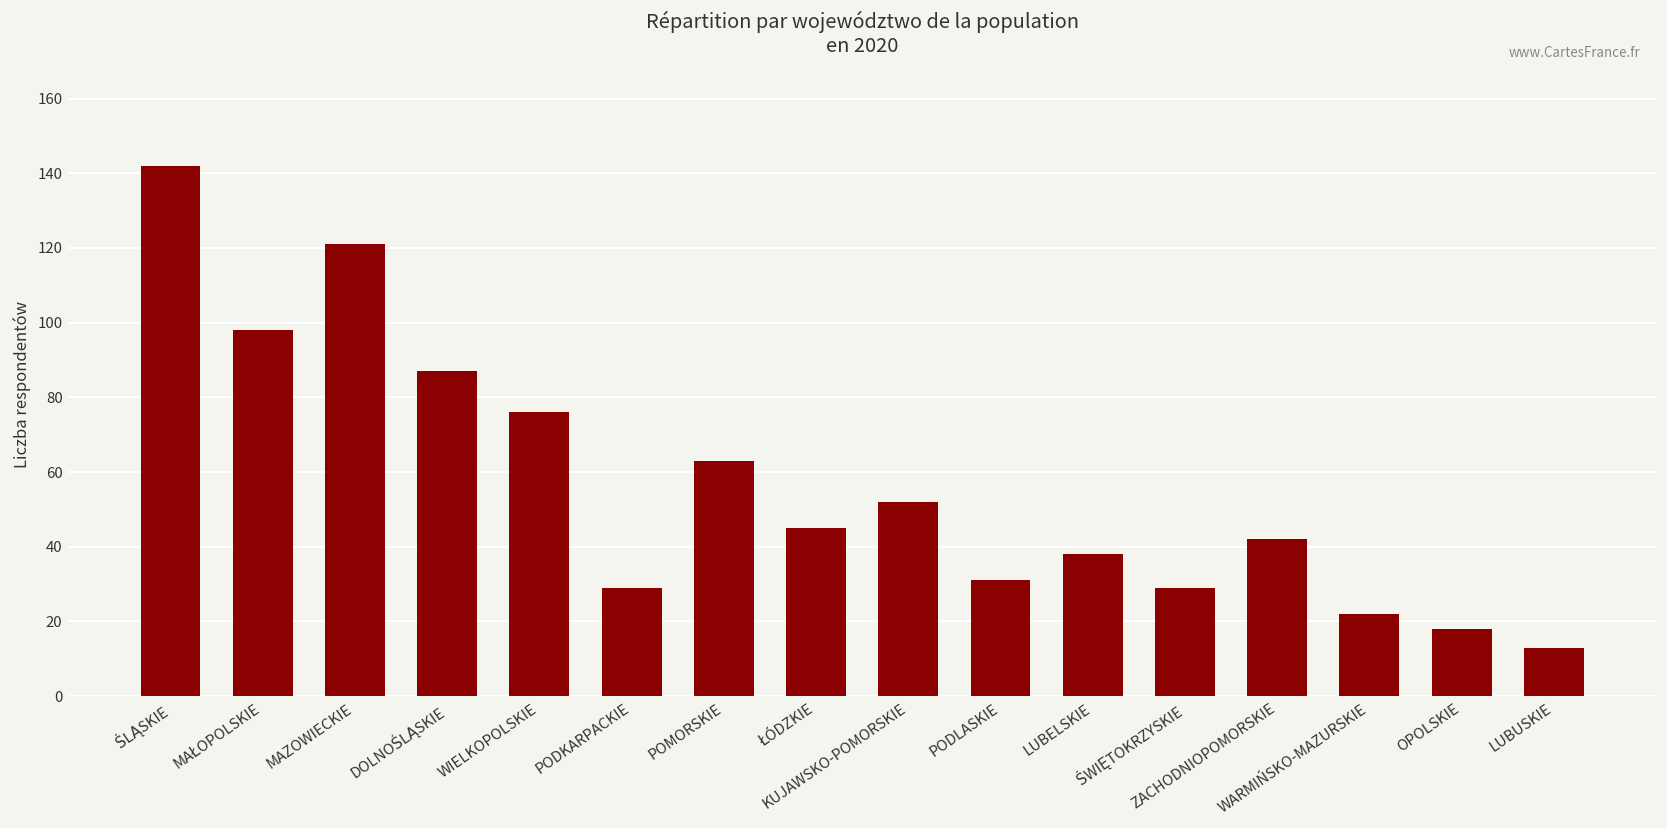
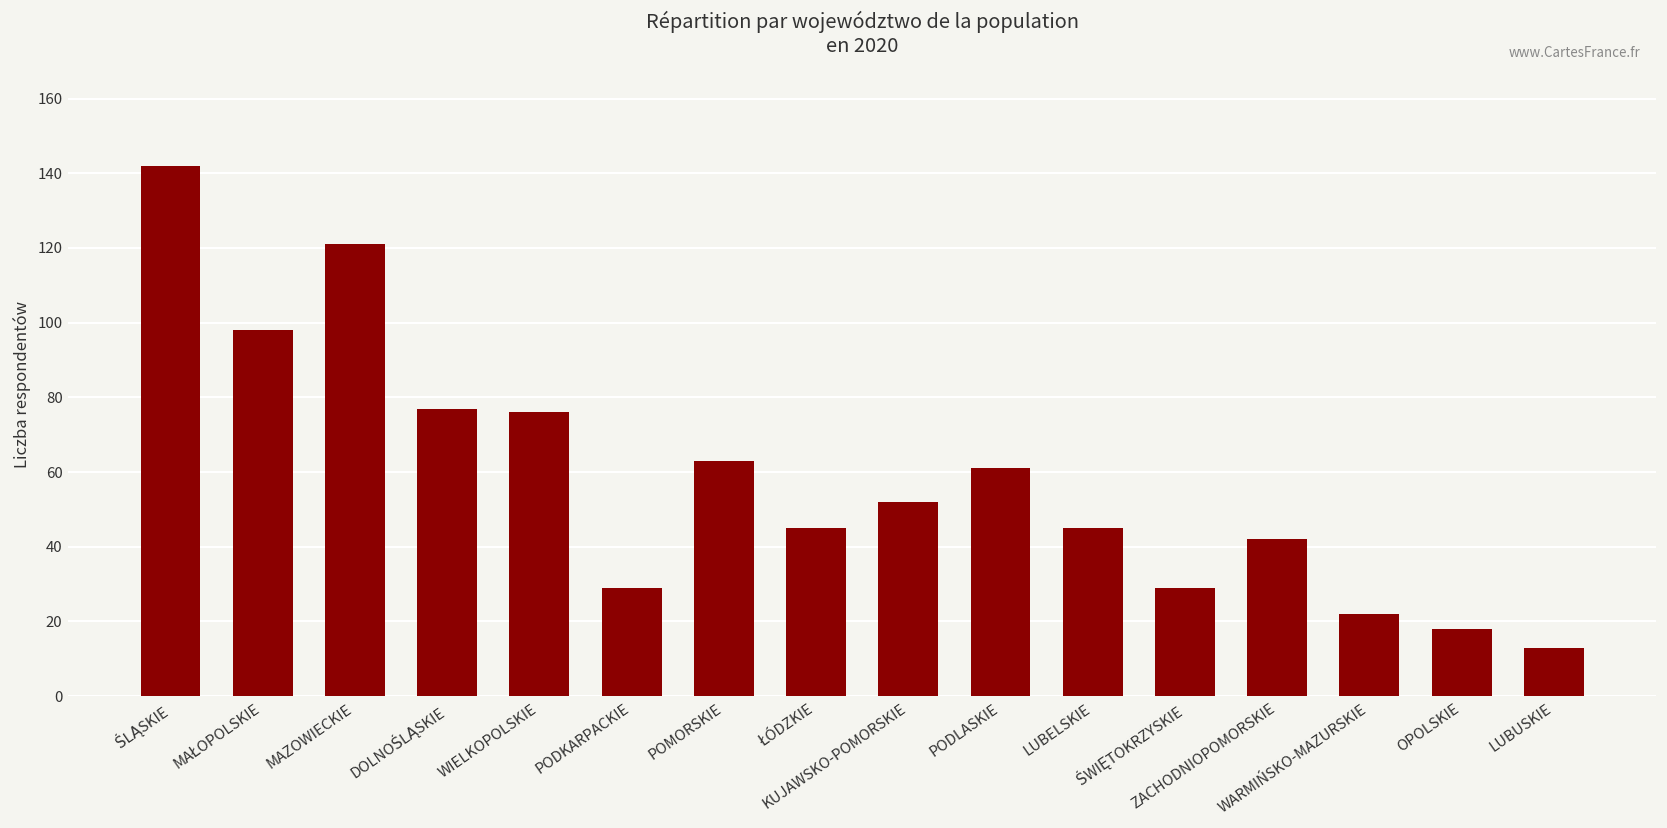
  {
    "ŚLĄSKIE": 142,
    "MAŁOPOLSKIE": 98,
    "MAZOWIECKIE": 121,
-   "DOLNOŚLĄSKIE": 87,
+   "DOLNOŚLĄSKIE": 77,
    "WIELKOPOLSKIE": 76,
    "PODKARPACKIE": 29,
    "POMORSKIE": 63,
    "ŁÓDZKIE": 45,
    "KUJAWSKO-POMORSKIE": 52,
-   "PODLASKIE": 31,
-   "LUBELSKIE": 38,
+   "PODLASKIE": 61,
+   "LUBELSKIE": 45,
    "ŚWIĘTOKRZYSKIE": 29,
    "ZACHODNIOPOMORSKIE": 42,
    "WARMIŃSKO-MAZURSKIE": 22,
    "OPOLSKIE": 18,
    "LUBUSKIE": 13
  }
